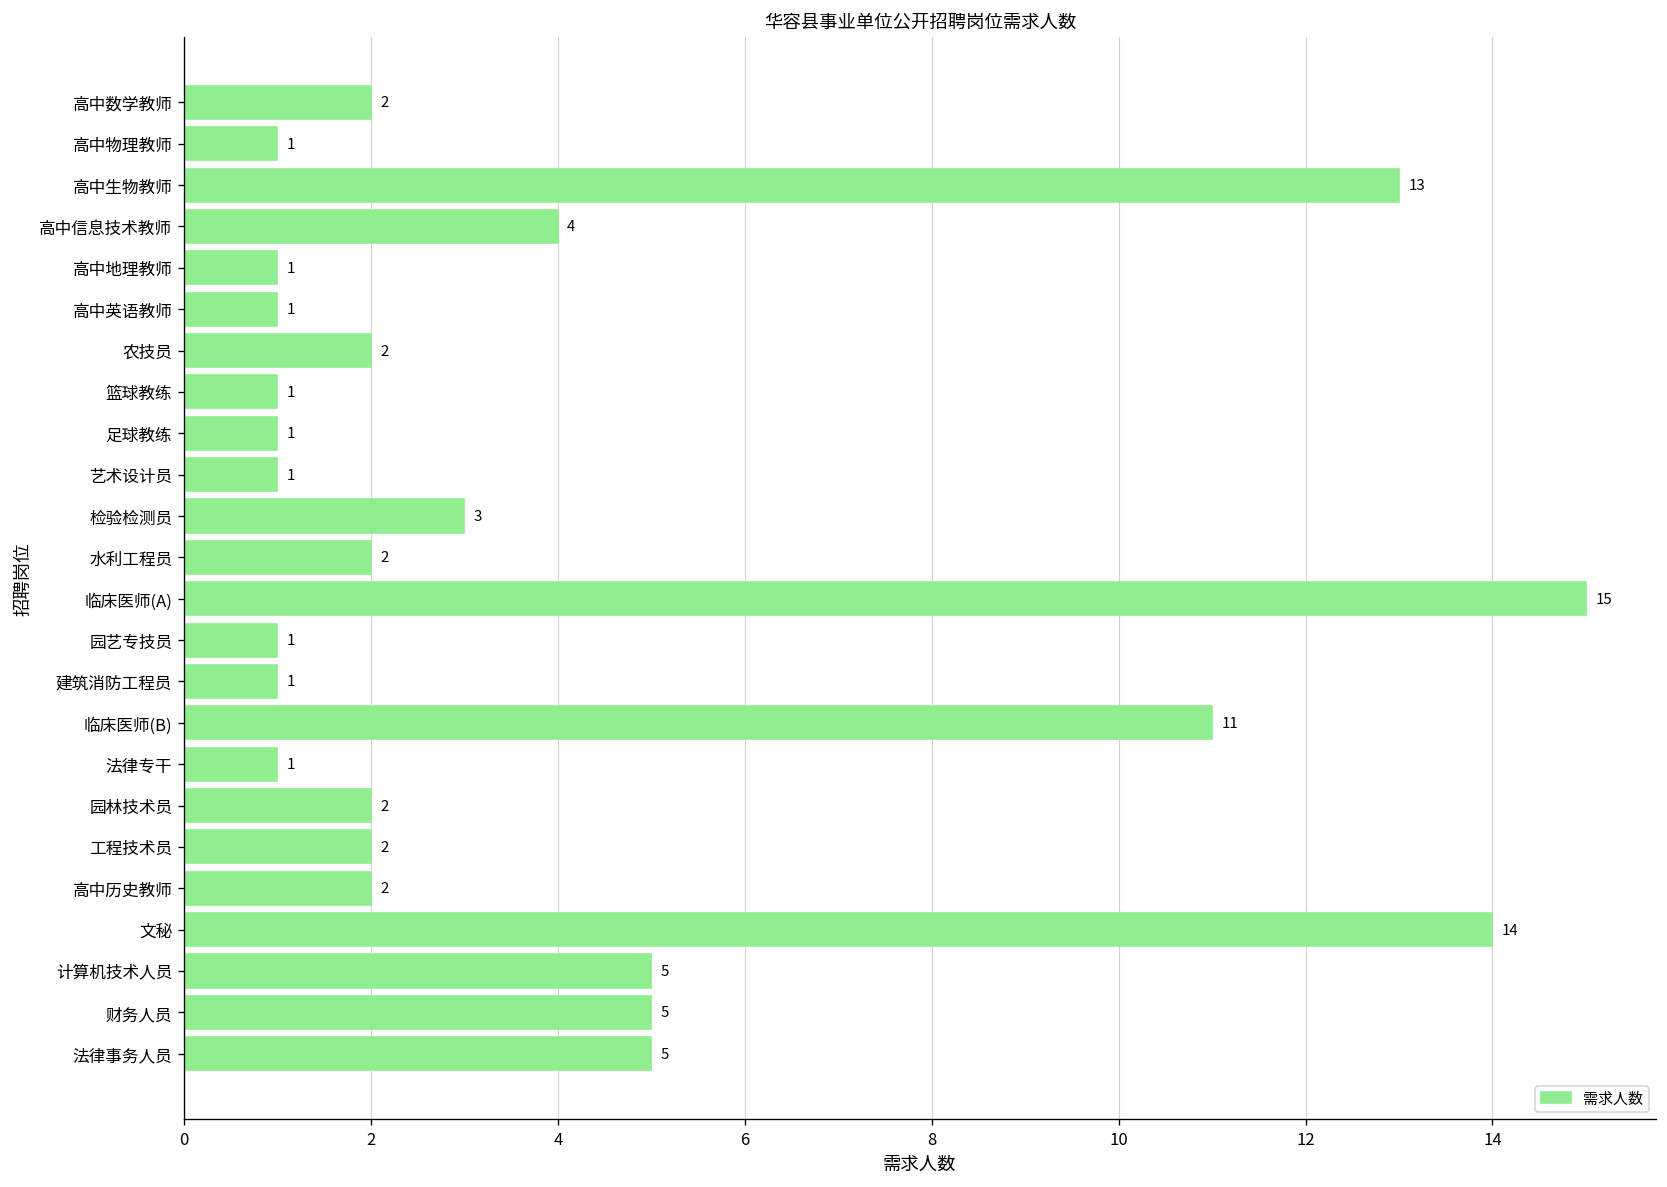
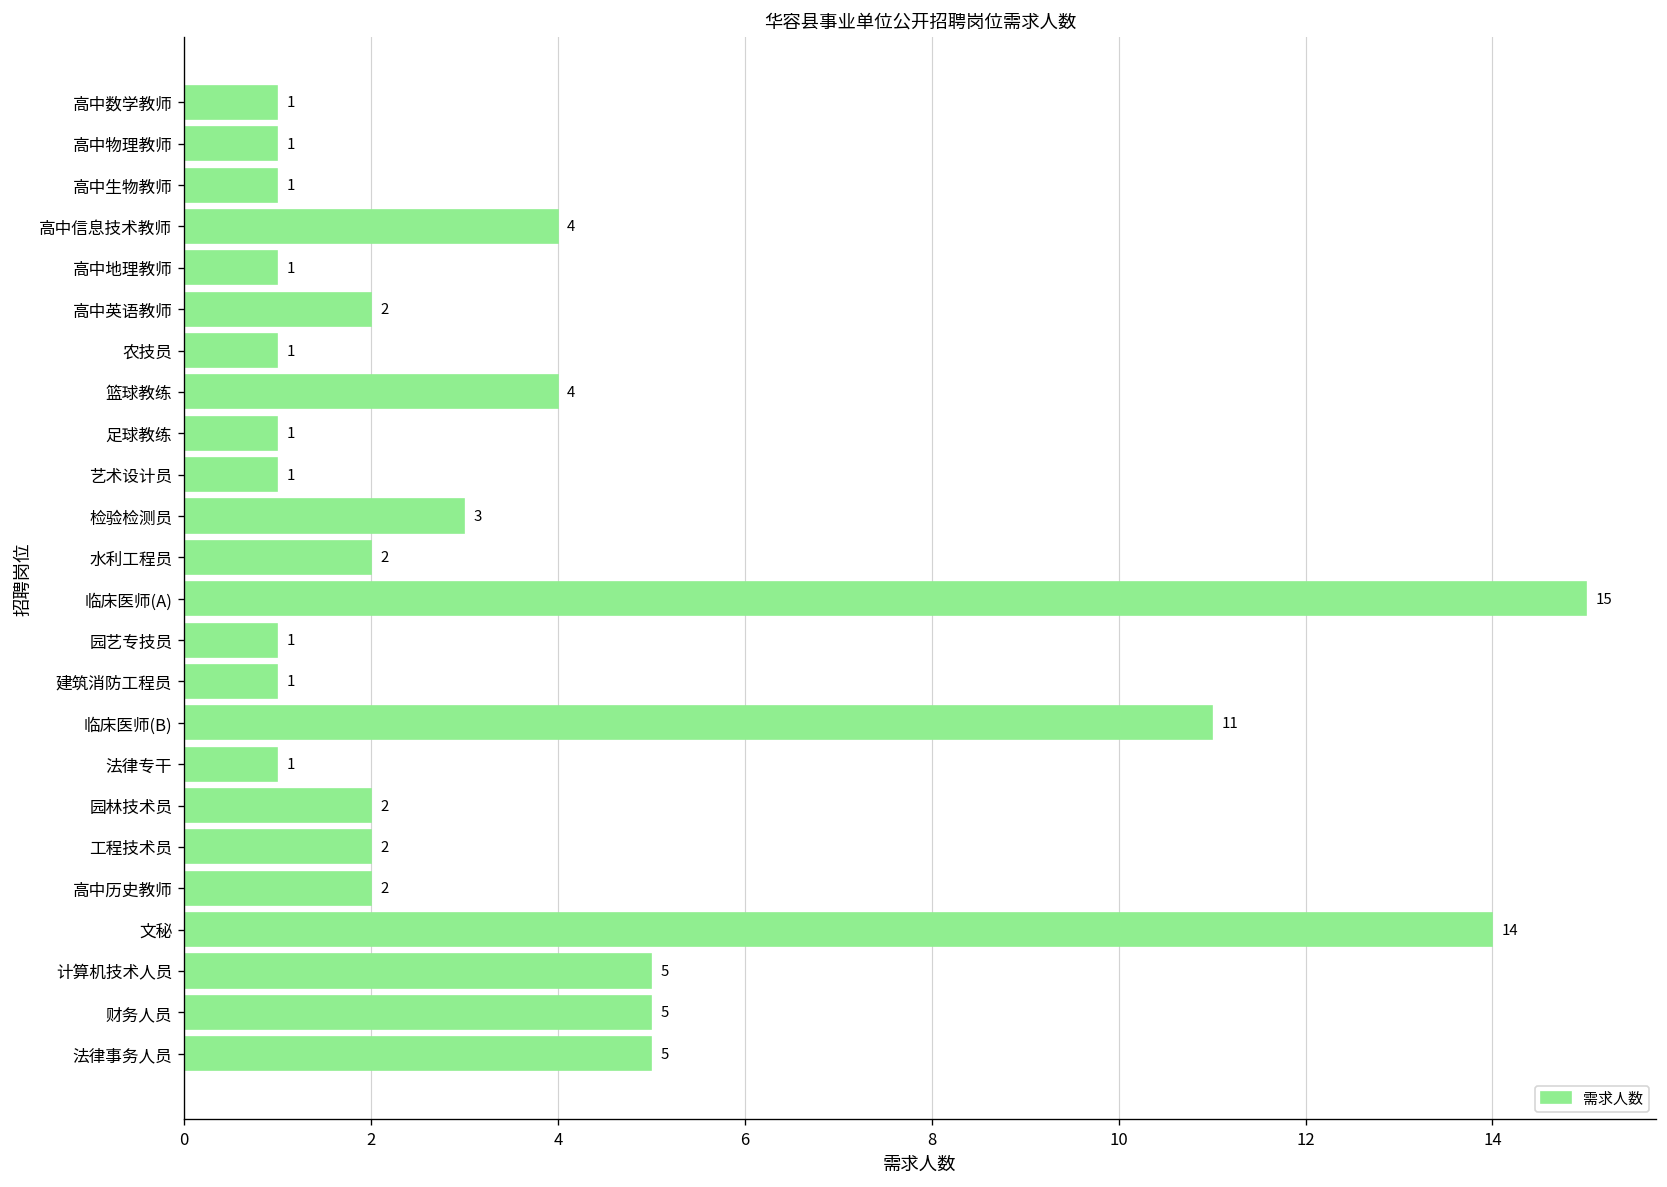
  {
-   "高中数学教师": 2,
+   "高中数学教师": 1,
    "高中物理教师": 1,
-   "高中生物教师": 13,
+   "高中生物教师": 1,
    "高中信息技术教师": 4,
    "高中地理教师": 1,
-   "高中英语教师": 1,
-   "农技员": 2,
-   "篮球教练": 1,
+   "高中英语教师": 2,
+   "农技员": 1,
+   "篮球教练": 4,
    "足球教练": 1,
    "艺术设计员": 1,
    "检验检测员": 3,
    "水利工程员": 2,
    "临床医师(A)": 15,
    "园艺专技员": 1,
    "建筑消防工程员": 1,
    "临床医师(B)": 11,
    "法律专干": 1,
    "园林技术员": 2,
    "工程技术员": 2,
    "高中历史教师": 2,
    "文秘": 14,
    "计算机技术人员": 5,
    "财务人员": 5,
    "法律事务人员": 5
  }
